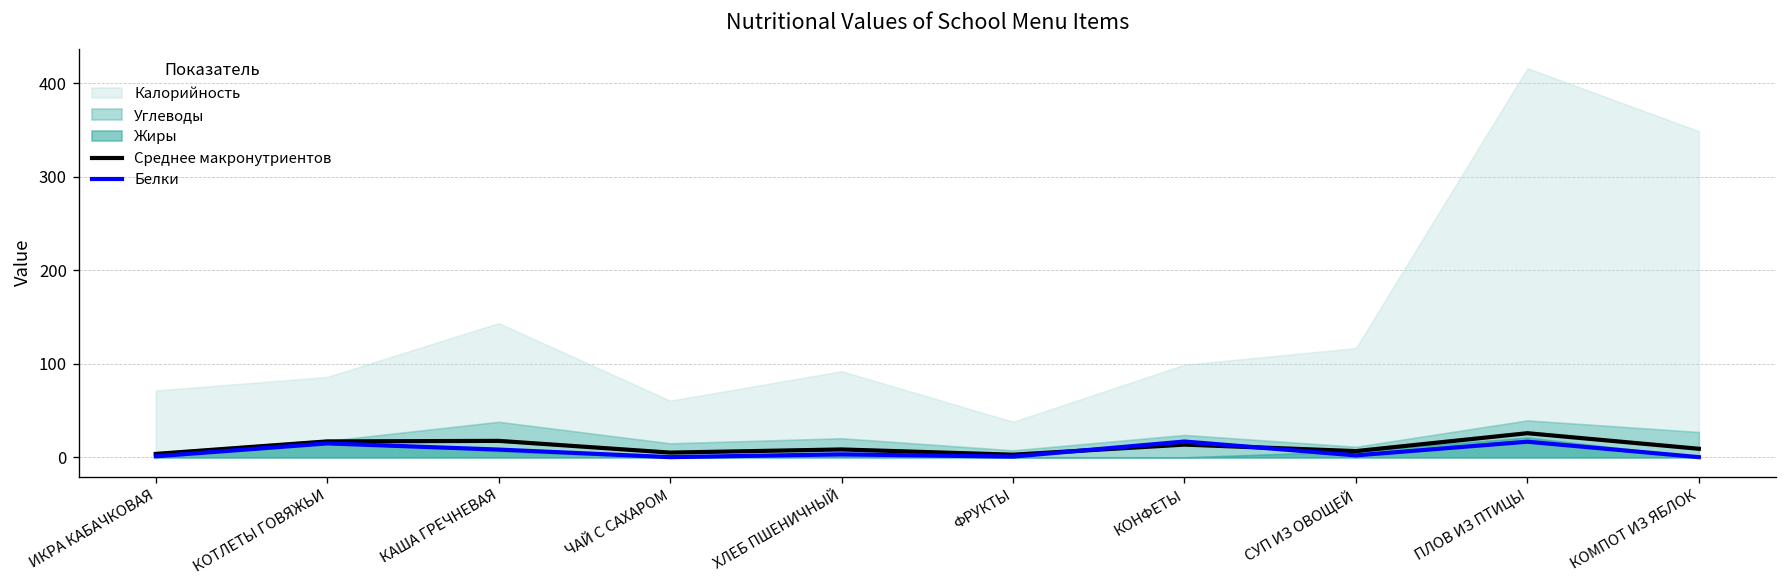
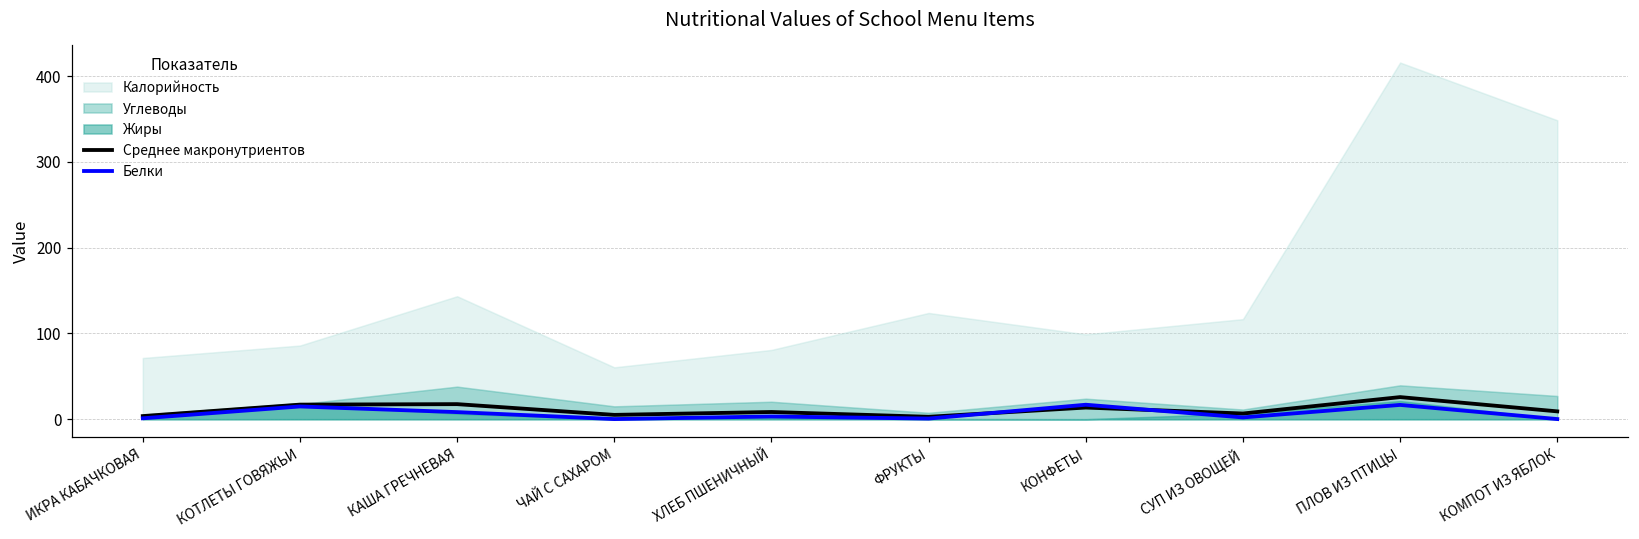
  {
    "Калорийность": {
      "ИКРА КАБАЧКОВАЯ": 70,
      "КОТЛЕТЫ ГОВЯЖЬИ": 90,
      "КАША ГРЕЧНЕВАЯ": 140,
      "ЧАЙ С САХАРОМ": 60,
-     "ХЛЕБ ПШЕНИЧНЫЙ": 90,
-     "ФРУКТЫ": 40,
+     "ХЛЕБ ПШЕНИЧНЫЙ": 80,
+     "ФРУКТЫ": 120,
      "КОНФЕТЫ": 100,
      "СУП ИЗ ОВОЩЕЙ": 120,
      "ПЛОВ ИЗ ПТИЦЫ": 420,
      "КОМПОТ ИЗ ЯБЛОК": 350
    },
    "Среднее макронутриентов": {
      "КАША ГРЕЧНЕВАЯ": 20,
      "ЧАЙ С САХАРОМ": 10,
      "ХЛЕБ ПШЕНИЧНЫЙ": 10,
      "КОНФЕТЫ": 10,
      "ПЛОВ ИЗ ПТИЦЫ": 30,
      "КОМПОТ ИЗ ЯБЛОК": 10
    },
    "Белки": {
      "КОНФЕТЫ": 20,
      "СУП ИЗ ОВОЩЕЙ": 0,
      "ПЛОВ ИЗ ПТИЦЫ": 20
    }
  }
